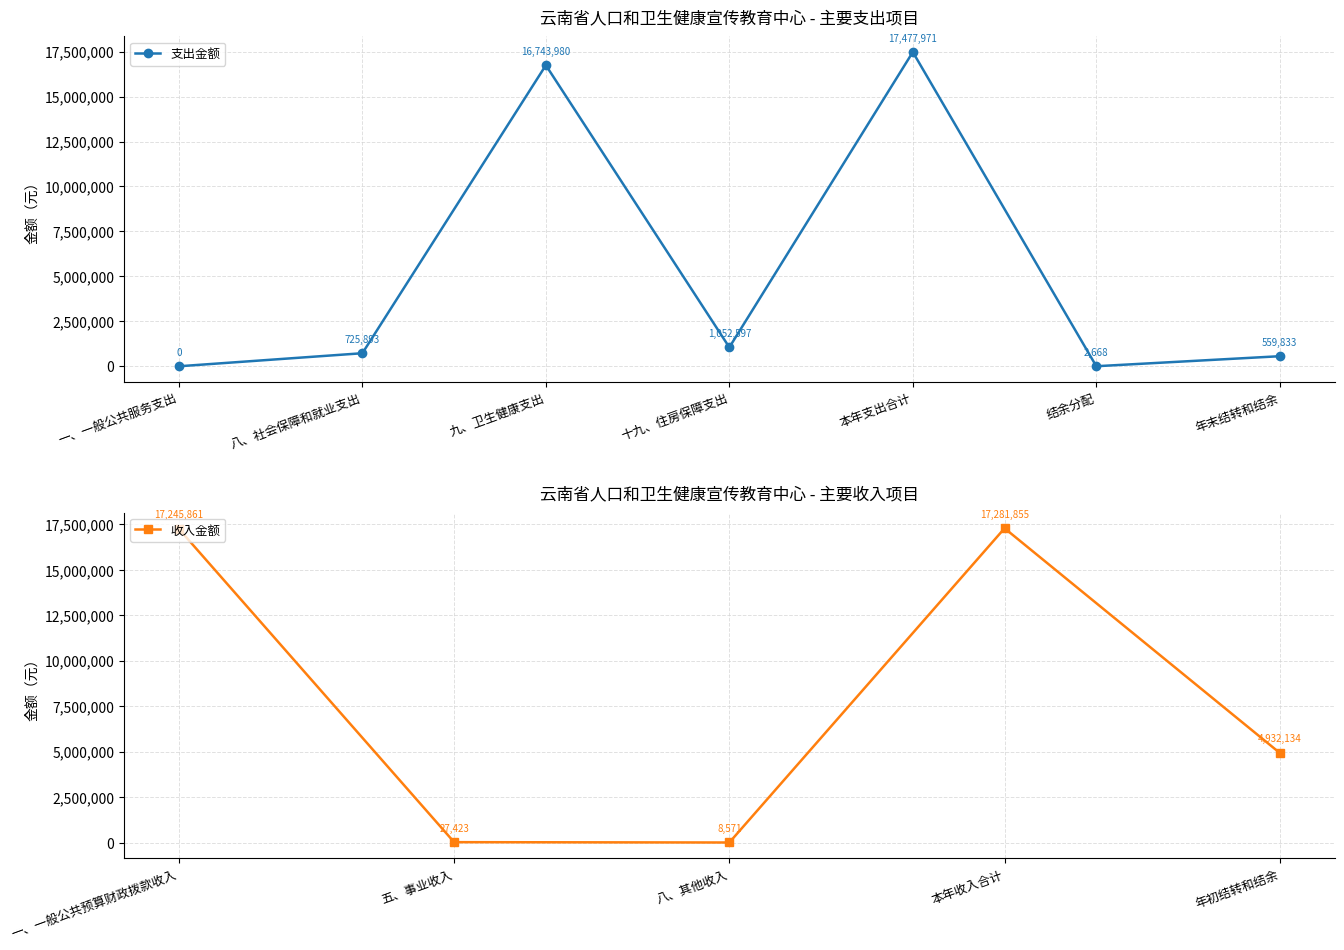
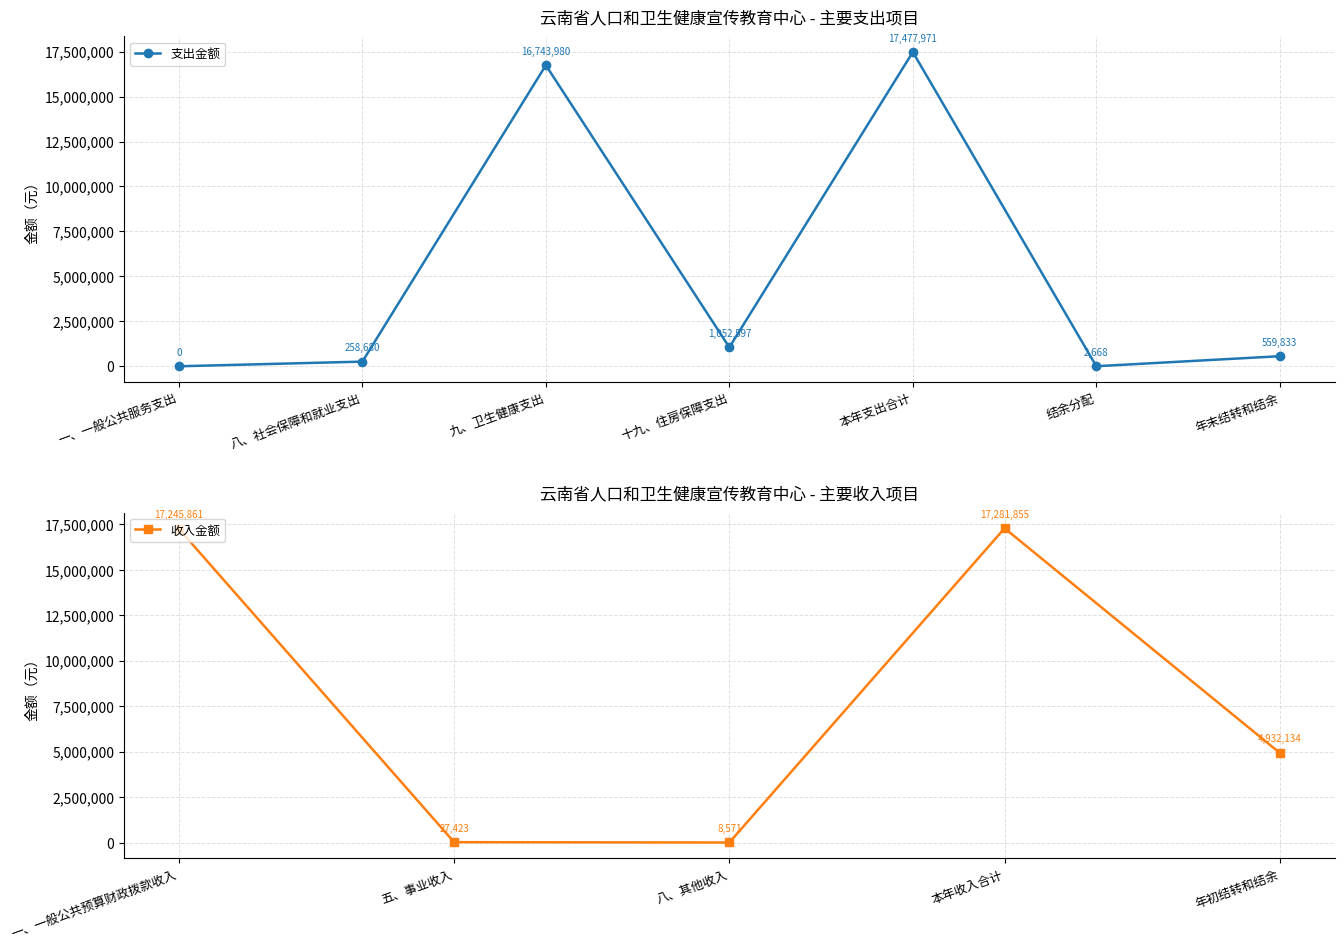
  {
    "云南省人口和卫生健康宣传教育中心 - 主要支出项目": {
      "一、一般公共服务支出": "0",
-     "八、社会保障和就业支出": "725,893",
+     "八、社会保障和就业支出": "258,680",
      "九、卫生健康支出": "16,743,980",
      "十九、住房保障支出": "1,052,597",
      "本年支出合计": "17,477,971",
      "结余分配": "2,668",
      "年末结转和结余": "559,833"
    },
    "云南省人口和卫生健康宣传教育中心 - 主要收入项目": {
      "五、事业收入": "27,423",
      "八、其他收入": "8,571",
      "本年收入合计": "17,281,855",
      "年初结转和结余": "4,932,134"
    }
  }
